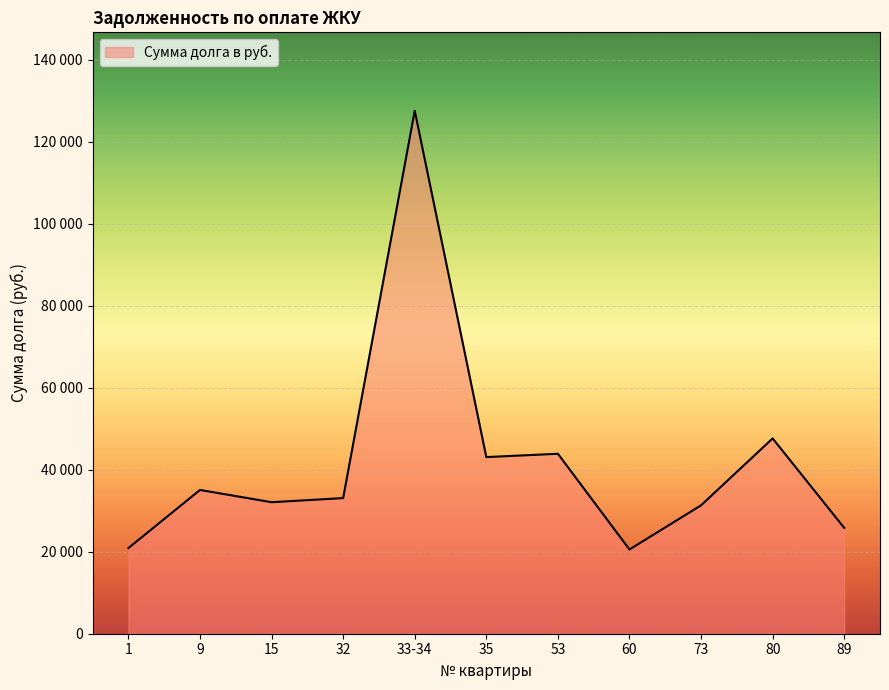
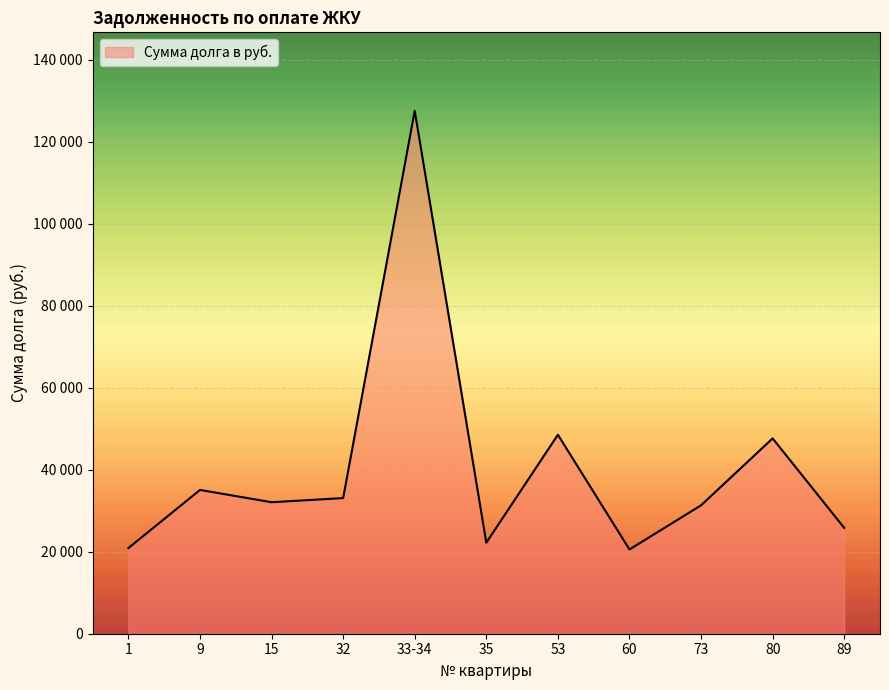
  {
    "1": 21000,
    "9": 35000,
    "15": 32000,
    "32": 33000,
    "33-34": 128000,
-   "35": 43000,
-   "53": 44000,
+   "35": 22000,
+   "53": 49000,
    "60": 21000,
    "73": 31000,
    "80": 48000,
    "89": 26000
  }
